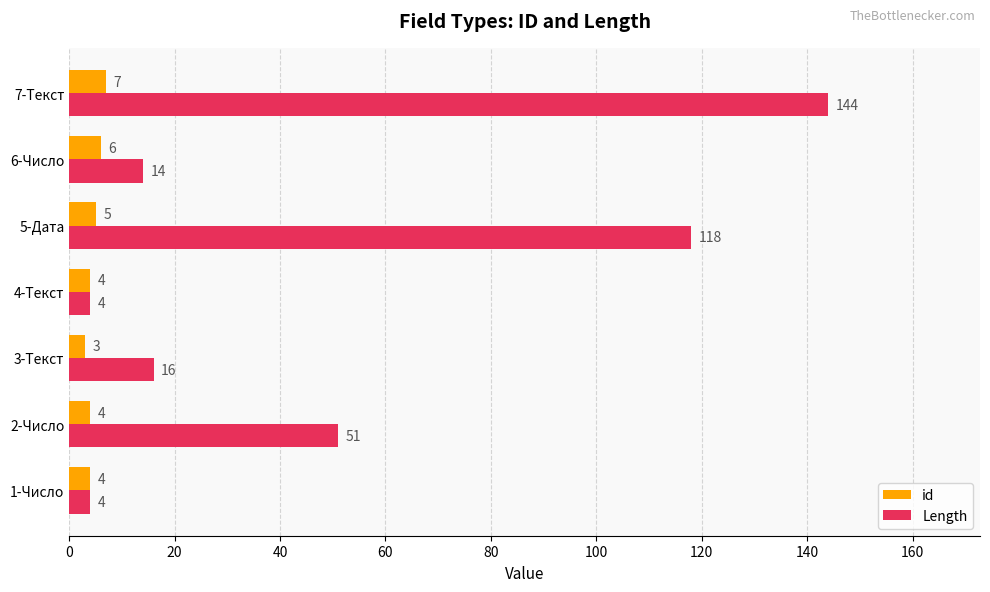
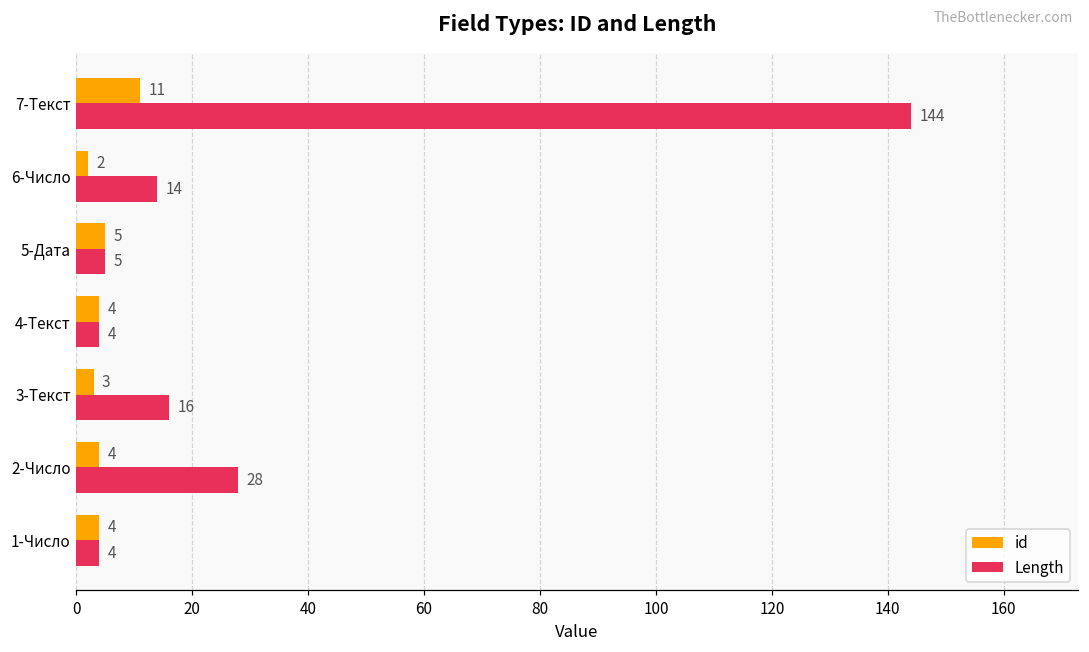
  {
    "id": {
-     "7-Текст": 7,
-     "6-Число": 6,
+     "7-Текст": 11,
+     "6-Число": 2,
      "5-Дата": 5,
      "4-Текст": 4,
      "3-Текст": 3,
      "2-Число": 4,
      "1-Число": 4
    },
    "Length": {
      "7-Текст": 144,
      "6-Число": 14,
-     "5-Дата": 118,
+     "5-Дата": 5,
      "4-Текст": 4,
      "3-Текст": 16,
-     "2-Число": 51,
+     "2-Число": 28,
      "1-Число": 4
    }
  }
